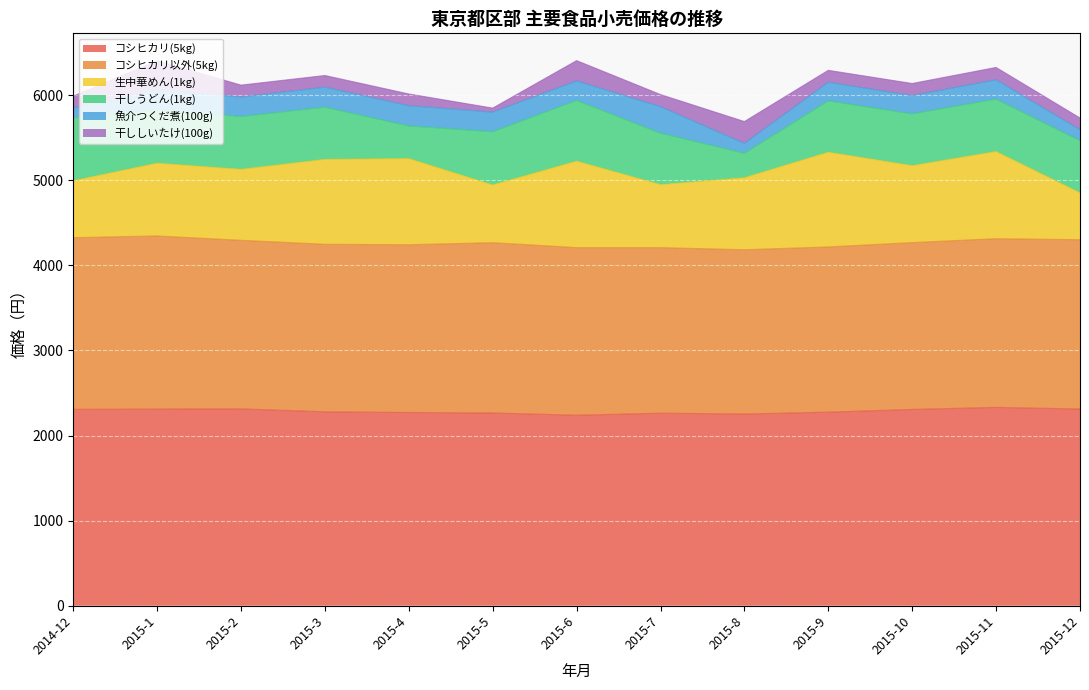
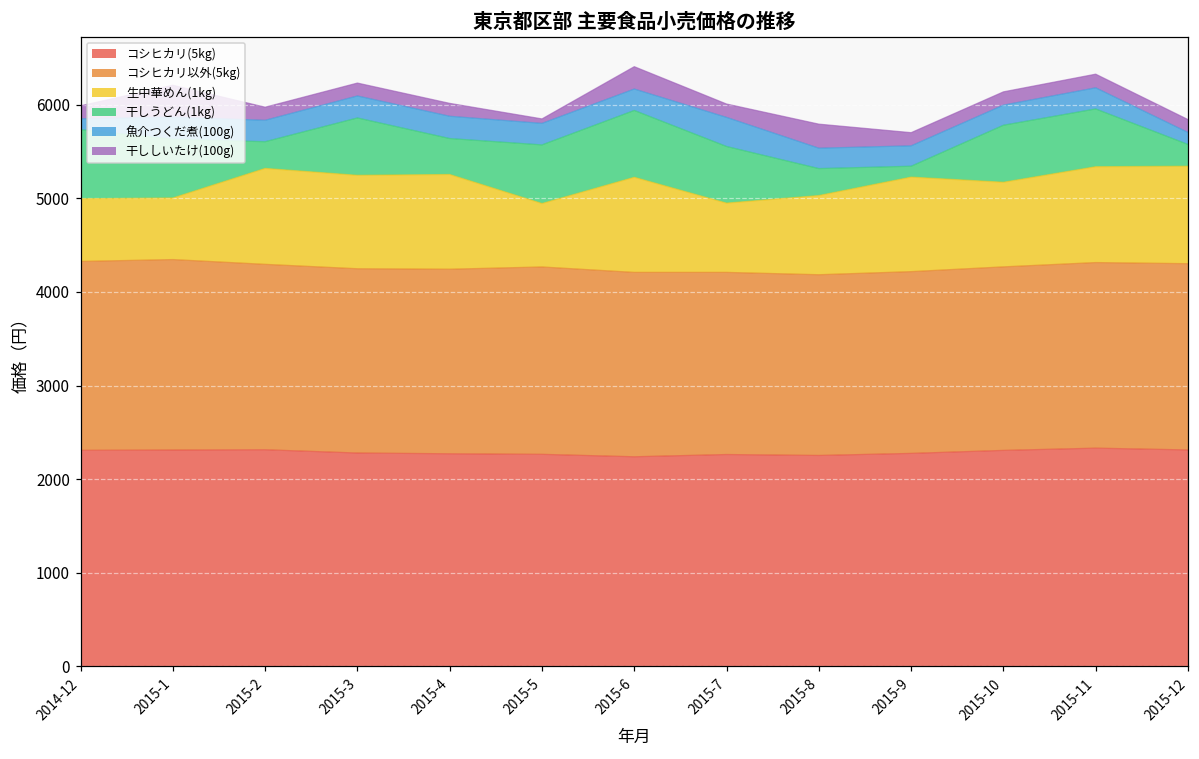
  {
    "生中華めん(1kg)": {
      "2014-12": 700,
-     "2015-1": 900,
-     "2015-2": 800,
+     "2015-1": 700,
+     "2015-2": 1000,
      "2015-3": 1000,
      "2015-4": 1000,
      "2015-5": 700,
      "2015-6": 1000,
      "2015-7": 700,
      "2015-8": 800,
-     "2015-9": 1100,
+     "2015-9": 1000,
      "2015-10": 900,
      "2015-11": 1000,
-     "2015-12": 600
+     "2015-12": 1000
    },
    "干しうどん(1kg)": {
      "2014-12": 700,
-     "2015-2": 600,
+     "2015-2": 300,
      "2015-3": 600,
      "2015-4": 400,
      "2015-5": 600,
      "2015-6": 700,
      "2015-7": 600,
      "2015-8": 300,
-     "2015-9": 600,
+     "2015-9": 100,
      "2015-10": 600,
      "2015-11": 600,
-     "2015-12": 600
+     "2015-12": 200
    },
    "魚介つくだ煮(100g)": {
      "2014-12": 100,
      "2015-2": 200,
      "2015-3": 200,
      "2015-4": 200,
      "2015-5": 200,
      "2015-6": 200,
      "2015-7": 300,
-     "2015-8": 100,
+     "2015-8": 200,
      "2015-9": 200,
      "2015-10": 200,
      "2015-11": 200,
      "2015-12": 100
    },
    "干ししいたけ(100g)": {
      "2014-12": 100,
      "2015-2": 100,
      "2015-3": 100,
      "2015-4": 100,
      "2015-5": 0,
      "2015-6": 200,
      "2015-7": 100,
      "2015-8": 300,
      "2015-9": 100,
      "2015-10": 100,
      "2015-11": 100,
      "2015-12": 100
    }
  }
